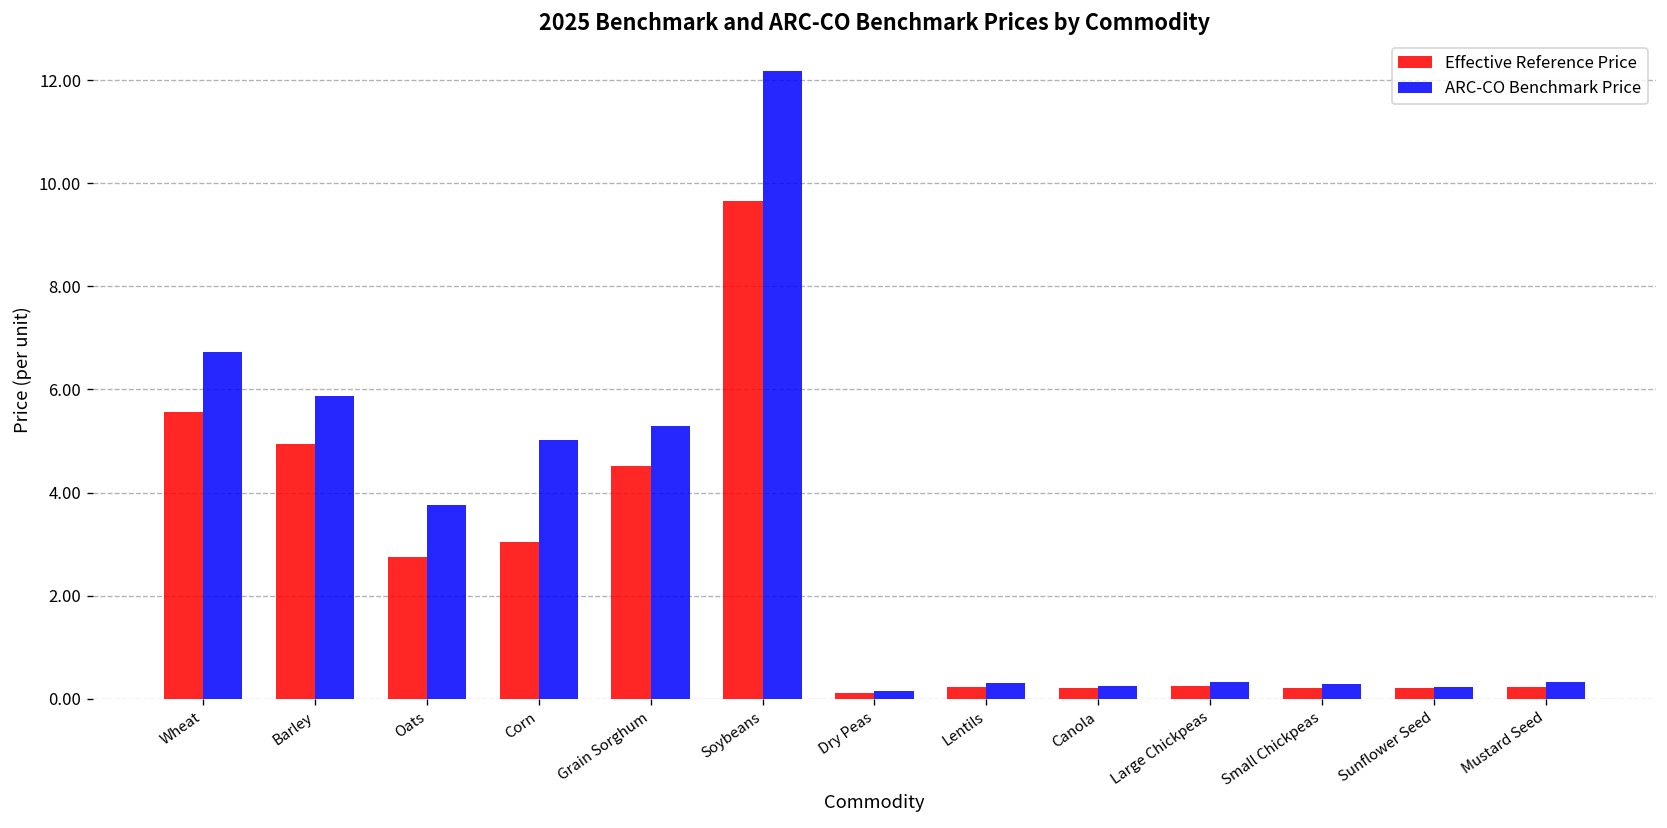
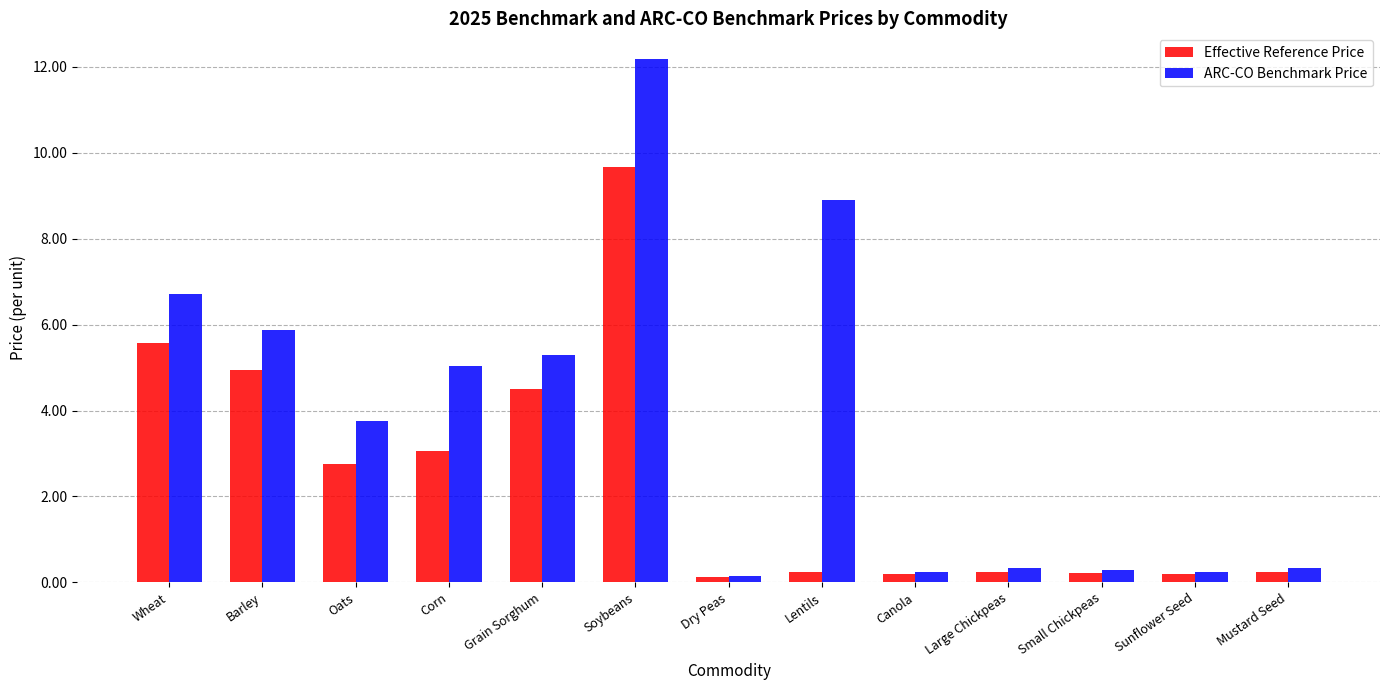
  {
    "Effective Reference Price": {
      "Wheat": 5.6,
      "Barley": 5.0,
      "Oats": 2.8,
      "Corn": 3.1,
      "Grain Sorghum": 4.5,
      "Soybeans": 9.7,
      "Dry Peas": 0.1,
      "Lentils": 0.2,
      "Canola": 0.2,
      "Large Chickpeas": 0.2,
      "Small Chickpeas": 0.2,
      "Sunflower Seed": 0.2,
      "Mustard Seed": 0.2
    },
    "ARC-CO Benchmark Price": {
      "Wheat": 6.7,
      "Barley": 5.9,
      "Oats": 3.8,
      "Corn": 5.0,
      "Grain Sorghum": 5.3,
      "Soybeans": 12.2,
      "Dry Peas": 0.1,
-     "Lentils": 0.3,
+     "Lentils": 8.9,
      "Canola": 0.2,
      "Large Chickpeas": 0.3,
      "Small Chickpeas": 0.3,
      "Sunflower Seed": 0.2,
      "Mustard Seed": 0.3
    }
  }
